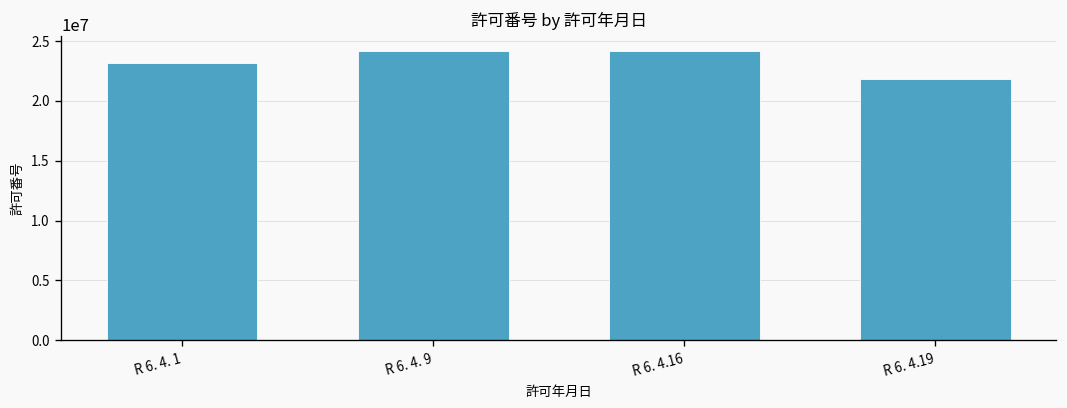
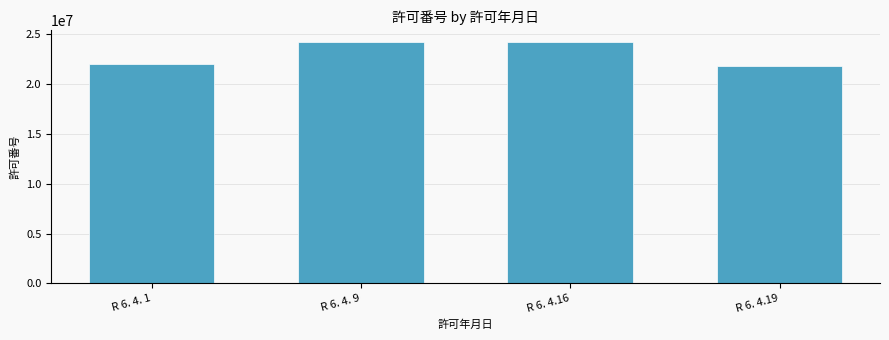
  {
-   "R 6. 4. 1": 23000000,
+   "R 6. 4. 1": 22000000,
    "R 6. 4. 9": 24000000,
    "R 6. 4.16": 24000000,
    "R 6. 4.19": 22000000
  }
